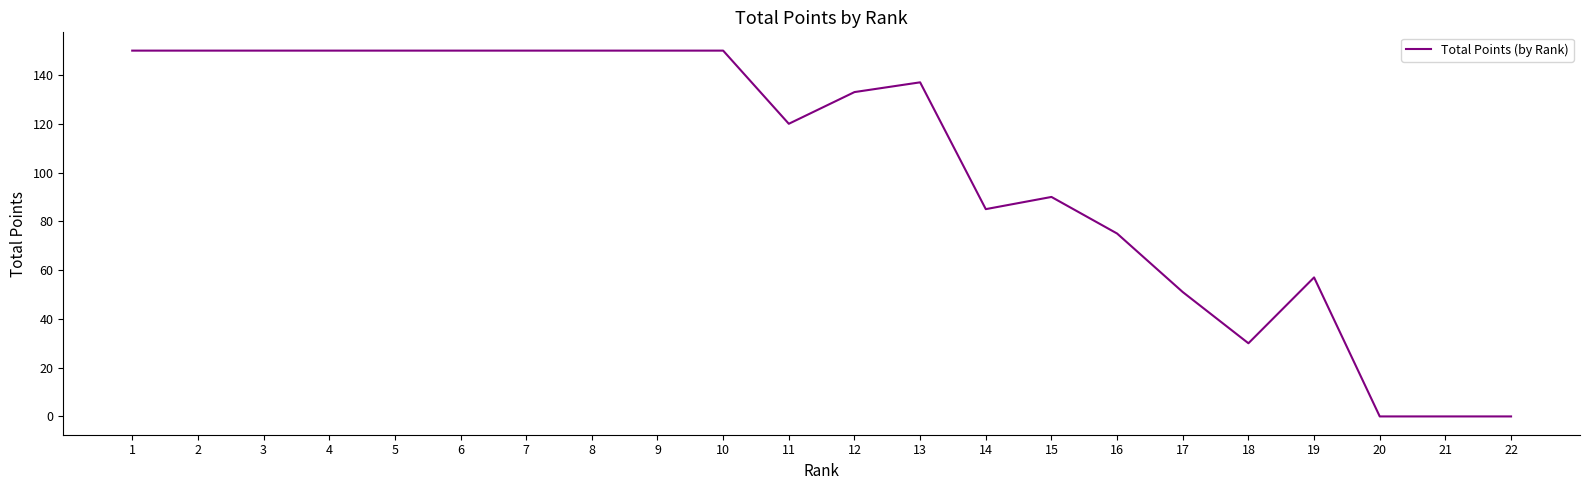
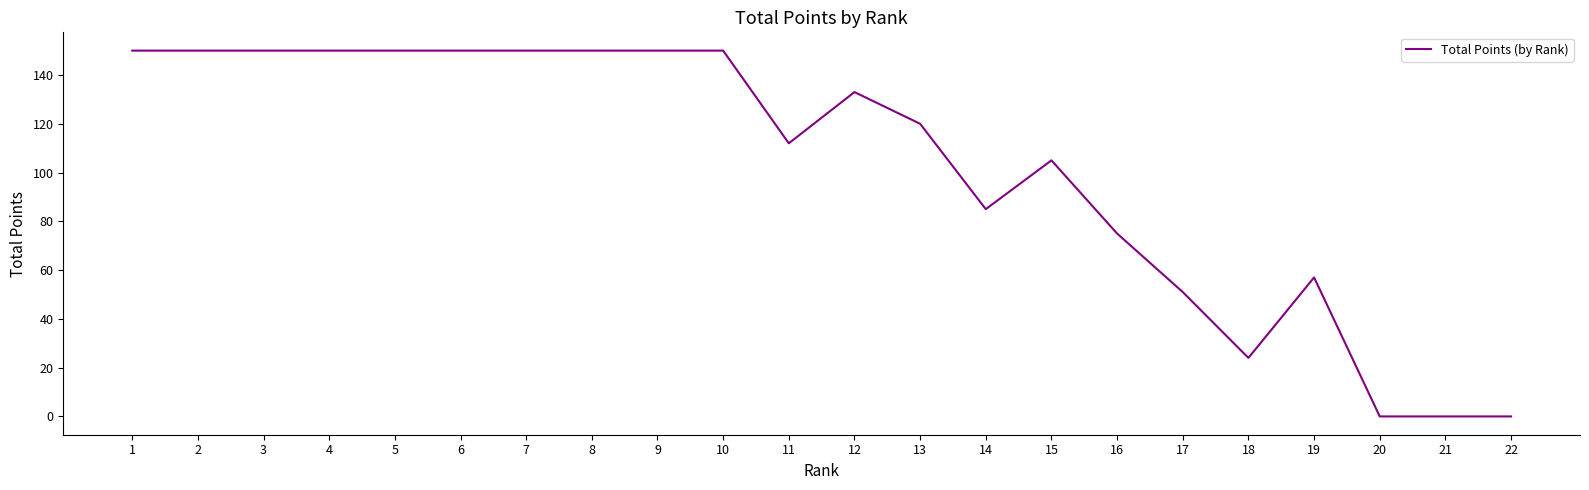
  {
    "1": 150,
    "2": 150,
    "3": 150,
    "4": 150,
    "5": 150,
    "6": 150,
    "7": 150,
    "8": 150,
    "9": 150,
    "10": 150,
-   "11": 120,
+   "11": 112,
    "12": 133,
-   "13": 137,
+   "13": 120,
    "14": 85,
-   "15": 90,
+   "15": 105,
    "16": 75,
    "17": 51,
-   "18": 30,
+   "18": 24,
    "19": 57,
    "20": 0,
    "21": 0,
    "22": 0
  }
